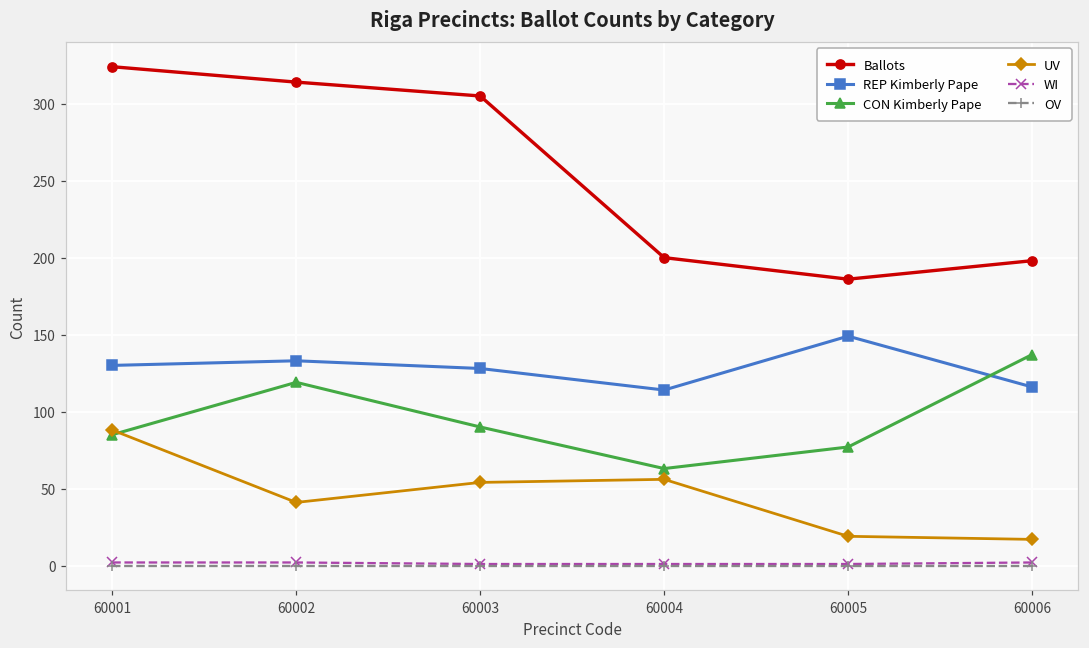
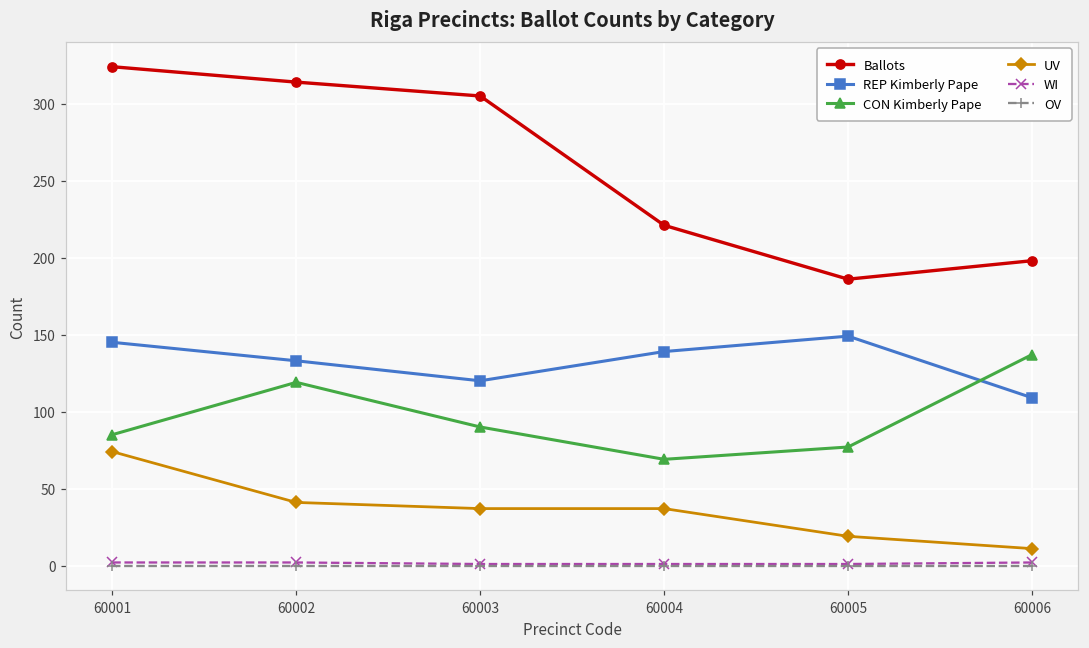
  {
    "Ballots": {
      "60001": 324,
      "60002": 314,
      "60003": 305,
-     "60004": 200,
+     "60004": 221,
      "60005": 186,
      "60006": 198
    },
    "REP Kimberly Pape": {
-     "60001": 130,
+     "60001": 145,
      "60002": 133,
-     "60003": 128,
-     "60004": 114,
+     "60003": 120,
+     "60004": 139,
      "60005": 149,
-     "60006": 116
+     "60006": 109
    },
    "CON Kimberly Pape": {
      "60001": 85,
      "60002": 119,
      "60003": 90,
-     "60004": 63,
+     "60004": 69,
      "60005": 77,
      "60006": 137
    },
    "UV": {
-     "60001": 88,
+     "60001": 74,
      "60002": 41,
-     "60003": 54,
-     "60004": 56,
+     "60003": 37,
+     "60004": 37,
      "60005": 19,
-     "60006": 17
+     "60006": 11
    },
    "WI": {
      "60001": 2,
      "60002": 2,
      "60006": 2
    },
    "OV": {
      "60001": 0,
      "60002": 0,
      "60006": 0
    }
  }
